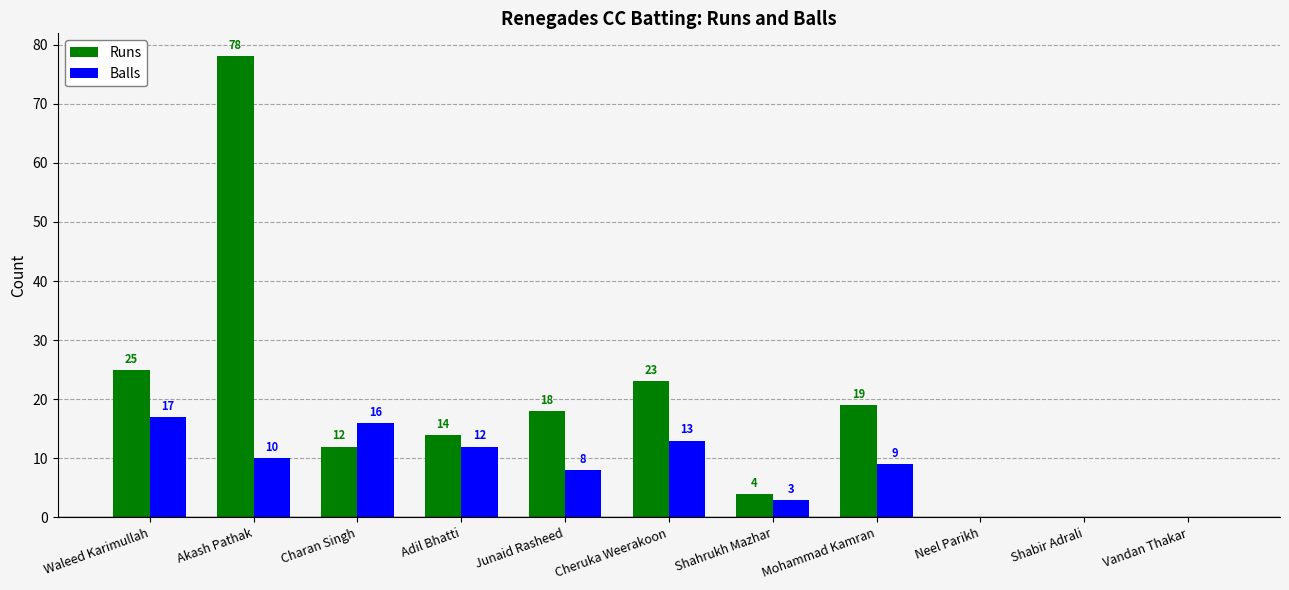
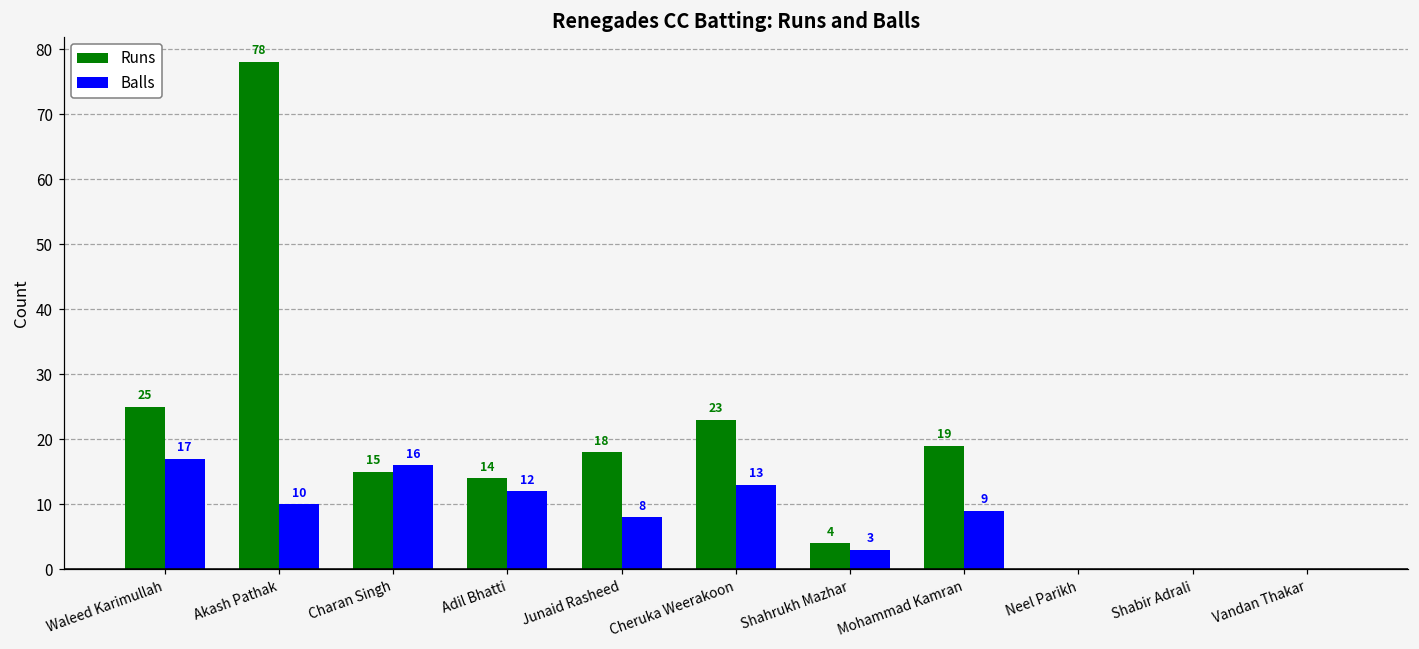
  {
    "Runs": {
      "Waleed Karimullah": 25,
      "Akash Pathak": 78,
-     "Charan Singh": 12,
+     "Charan Singh": 15,
      "Adil Bhatti": 14,
      "Junaid Rasheed": 18,
      "Cheruka Weerakoon": 23,
      "Shahrukh Mazhar": 4,
      "Mohammad Kamran": 19
    },
    "Balls": {
      "Waleed Karimullah": 17,
      "Akash Pathak": 10,
      "Charan Singh": 16,
      "Adil Bhatti": 12,
      "Junaid Rasheed": 8,
      "Cheruka Weerakoon": 13,
      "Shahrukh Mazhar": 3,
      "Mohammad Kamran": 9
    }
  }
